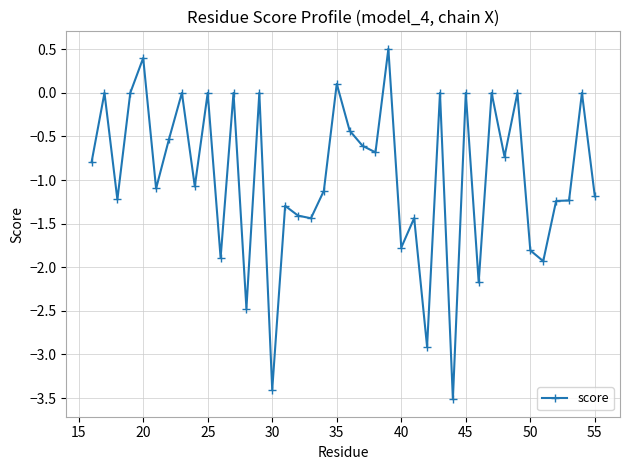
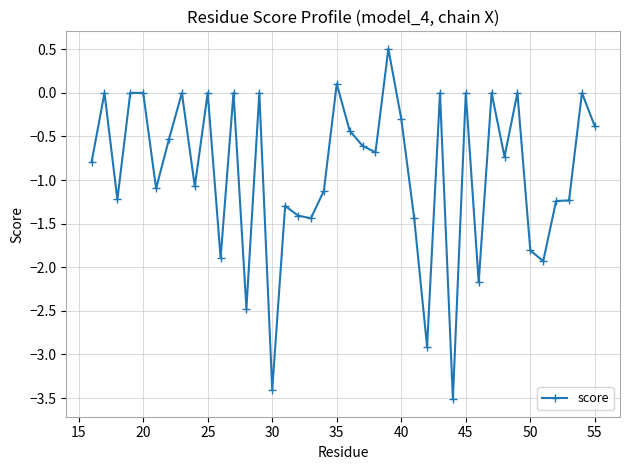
  {
-   "20": 0.4,
+   "20": 0.0,
    "25": 0.0,
    "30": -3.4,
    "35": 0.1,
-   "40": -1.8,
+   "40": -0.3,
    "45": 0.0,
    "50": -1.8,
-   "55": -1.2
+   "55": -0.4
  }
